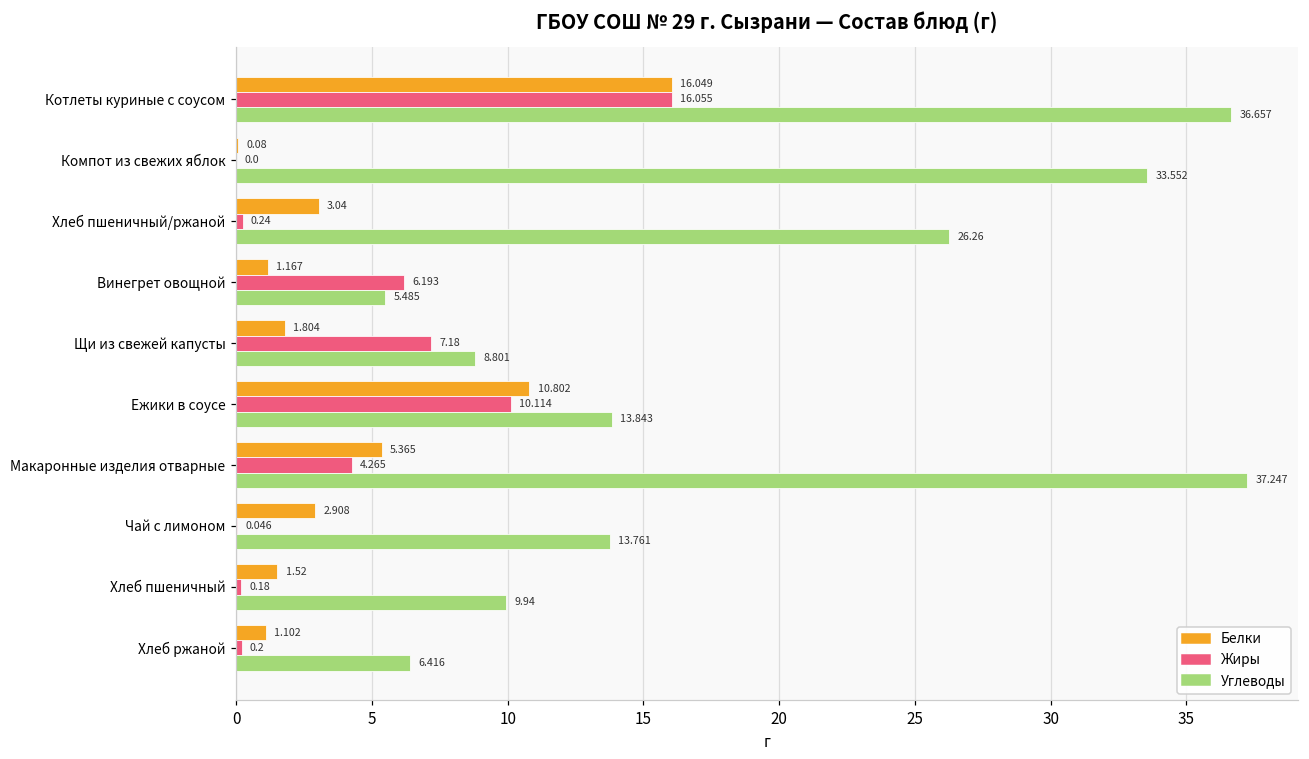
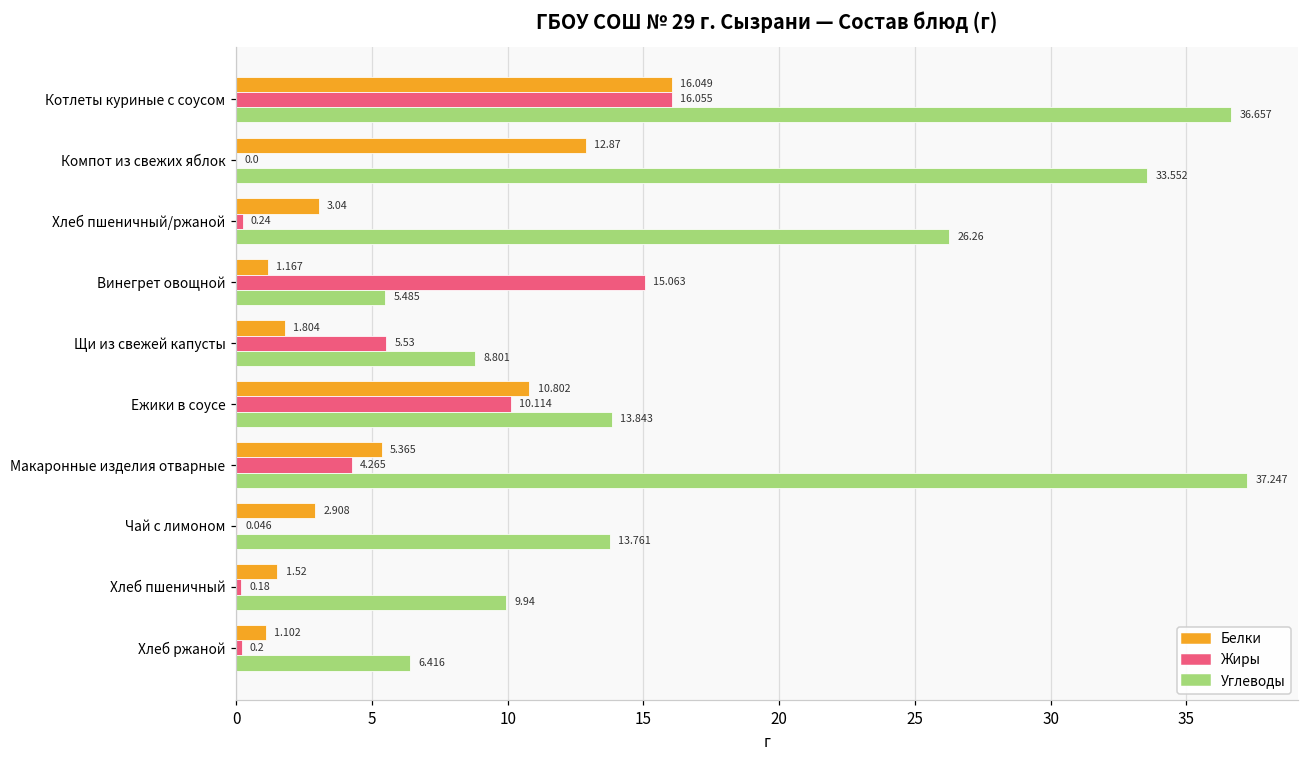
  {
    "Белки": {
      "Котлеты куриные с соусом": 16.049,
-     "Компот из свежих яблок": 0.08,
+     "Компот из свежих яблок": 12.87,
      "Хлеб пшеничный/ржаной": 3.04,
      "Винегрет овощной": 1.167,
      "Щи из свежей капусты": 1.804,
      "Ежики в соусе": 10.802,
      "Макаронные изделия отварные": 5.365,
      "Чай с лимоном": 2.908,
      "Хлеб пшеничный": 1.52,
      "Хлеб ржаной": 1.102
    },
    "Жиры": {
      "Котлеты куриные с соусом": 16.055,
      "Компот из свежих яблок": 0.0,
      "Хлеб пшеничный/ржаной": 0.24,
-     "Винегрет овощной": 6.193,
-     "Щи из свежей капусты": 7.18,
+     "Винегрет овощной": 15.063,
+     "Щи из свежей капусты": 5.53,
      "Ежики в соусе": 10.114,
      "Макаронные изделия отварные": 4.265,
      "Чай с лимоном": 0.046,
      "Хлеб пшеничный": 0.18,
      "Хлеб ржаной": 0.2
    },
    "Углеводы": {
      "Котлеты куриные с соусом": 36.657,
      "Компот из свежих яблок": 33.552,
      "Хлеб пшеничный/ржаной": 26.26,
      "Винегрет овощной": 5.485,
      "Щи из свежей капусты": 8.801,
      "Ежики в соусе": 13.843,
      "Макаронные изделия отварные": 37.247,
      "Чай с лимоном": 13.761,
      "Хлеб пшеничный": 9.94,
      "Хлеб ржаной": 6.416
    }
  }
